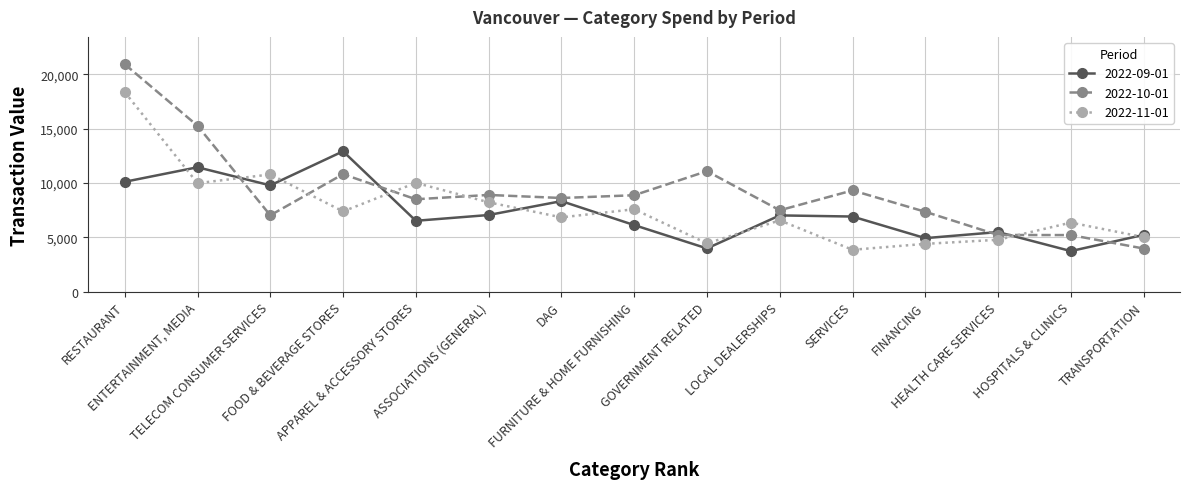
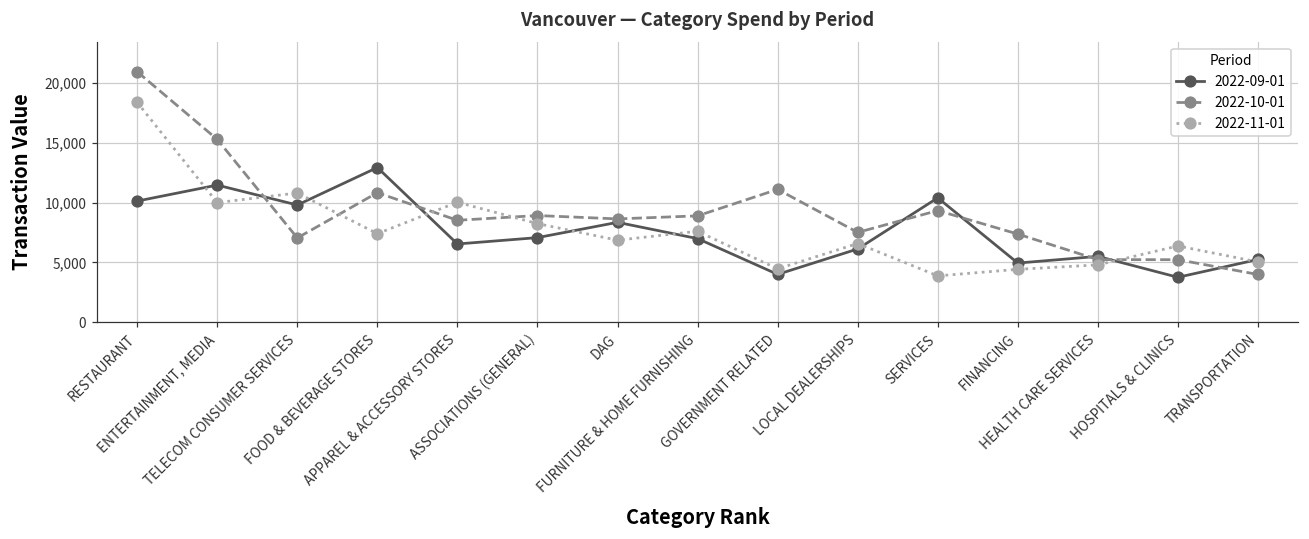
  {
    "2022-09-01": {
      "RESTAURANT": "10,100",
      "ENTERTAINMENT, MEDIA": "11,500",
      "TELECOM CONSUMER SERVICES": "9,800",
      "FOOD & BEVERAGE STORES": "12,900",
      "APPAREL & ACCESSORY STORES": "6,500",
      "ASSOCIATIONS (GENERAL)": "7,100",
      "DAG": "8,300",
-     "FURNITURE & HOME FURNISHING": "6,100",
+     "FURNITURE & HOME FURNISHING": "7,000",
      "GOVERNMENT RELATED": "4,000",
-     "LOCAL DEALERSHIPS": "7,000",
-     "SERVICES": "6,900",
+     "LOCAL DEALERSHIPS": "6,100",
+     "SERVICES": "10,400",
      "FINANCING": "4,900",
      "HEALTH CARE SERVICES": "5,500",
      "HOSPITALS & CLINICS": "3,700"
    }
  }
